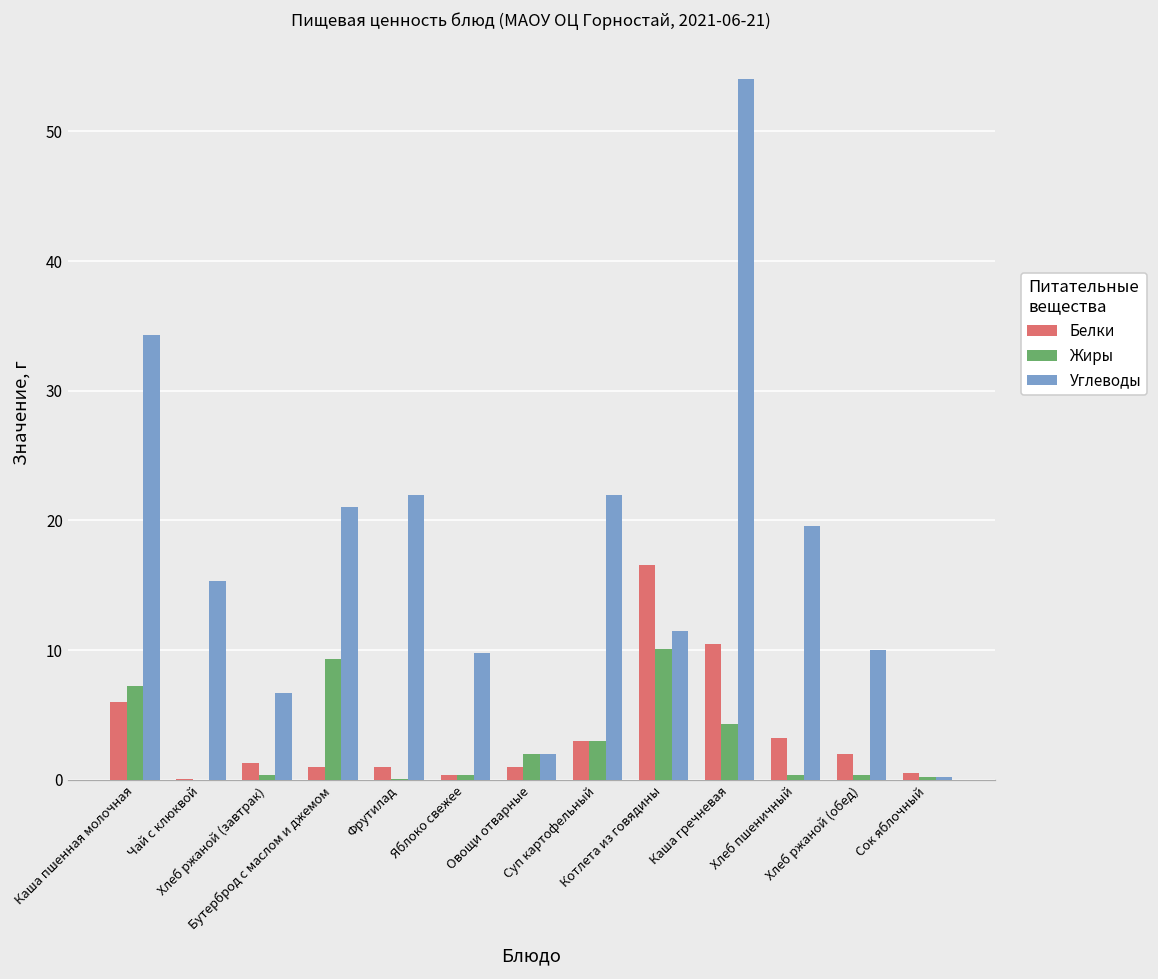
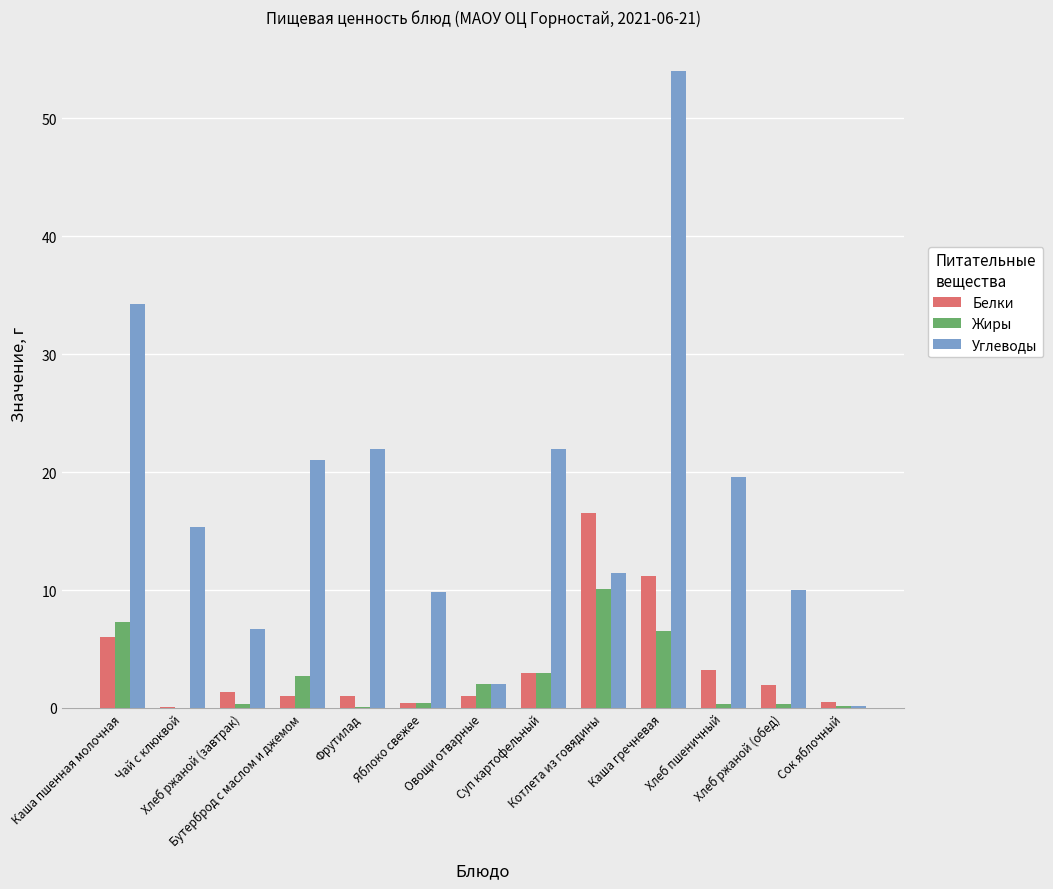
  {
    "Белки": {
      "Каша пшенная молочная": 6.0,
      "Хлеб ржаной (завтрак)": 1.3,
      "Бутерброд с маслом и джемом": 1.0,
      "Фрутилад": 1.0,
      "Яблоко свежее": 0.4,
      "Овощи отварные": 1.0,
      "Суп картофельный": 3.0,
      "Котлета из говядины": 16.6,
-     "Каша гречневая": 10.5,
+     "Каша гречневая": 11.2,
      "Хлеб пшеничный": 3.2,
      "Хлеб ржаной (обед)": 2.0,
      "Сок яблочный": 0.5
    },
    "Жиры": {
      "Каша пшенная молочная": 7.3,
      "Хлеб ржаной (завтрак)": 0.4,
-     "Бутерброд с маслом и джемом": 9.3,
+     "Бутерброд с маслом и джемом": 2.7,
      "Яблоко свежее": 0.4,
      "Овощи отварные": 2.0,
      "Суп картофельный": 3.0,
      "Котлета из говядины": 10.1,
-     "Каша гречневая": 4.3,
+     "Каша гречневая": 6.5,
      "Хлеб пшеничный": 0.4,
      "Хлеб ржаной (обед)": 0.4
    },
    "Углеводы": {
      "Каша пшенная молочная": 34.3,
      "Чай с клюквой": 15.3,
      "Хлеб ржаной (завтрак)": 6.7,
      "Бутерброд с маслом и джемом": 21.0,
      "Фрутилад": 22.0,
      "Яблоко свежее": 9.8,
      "Овощи отварные": 2.0,
      "Суп картофельный": 22.0,
      "Котлета из говядины": 11.4,
      "Каша гречневая": 54.0,
      "Хлеб пшеничный": 19.6,
      "Хлеб ржаной (обед)": 10.0
    }
  }
